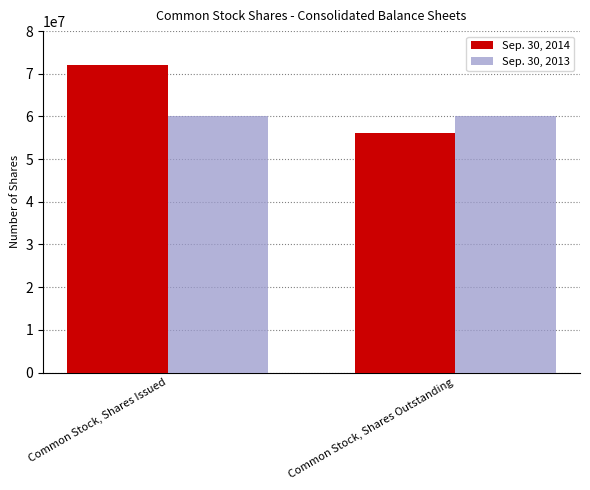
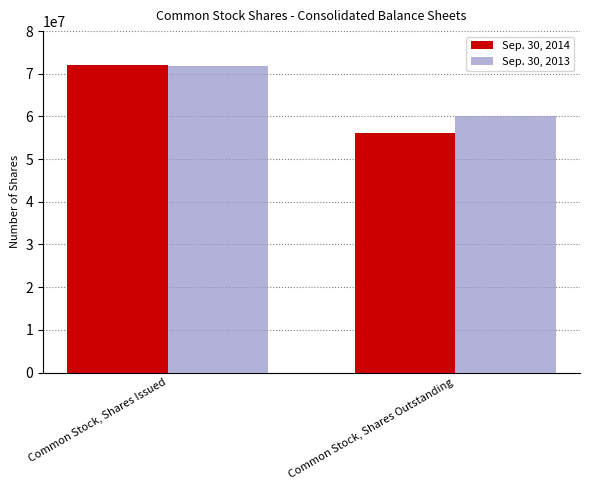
  {
    "Sep. 30, 2014": {
      "Common Stock, Shares Issued": 72000000,
      "Common Stock, Shares Outstanding": 56000000
    },
    "Sep. 30, 2013": {
-     "Common Stock, Shares Issued": 60000000,
+     "Common Stock, Shares Issued": 72000000,
      "Common Stock, Shares Outstanding": 60000000
    }
  }
